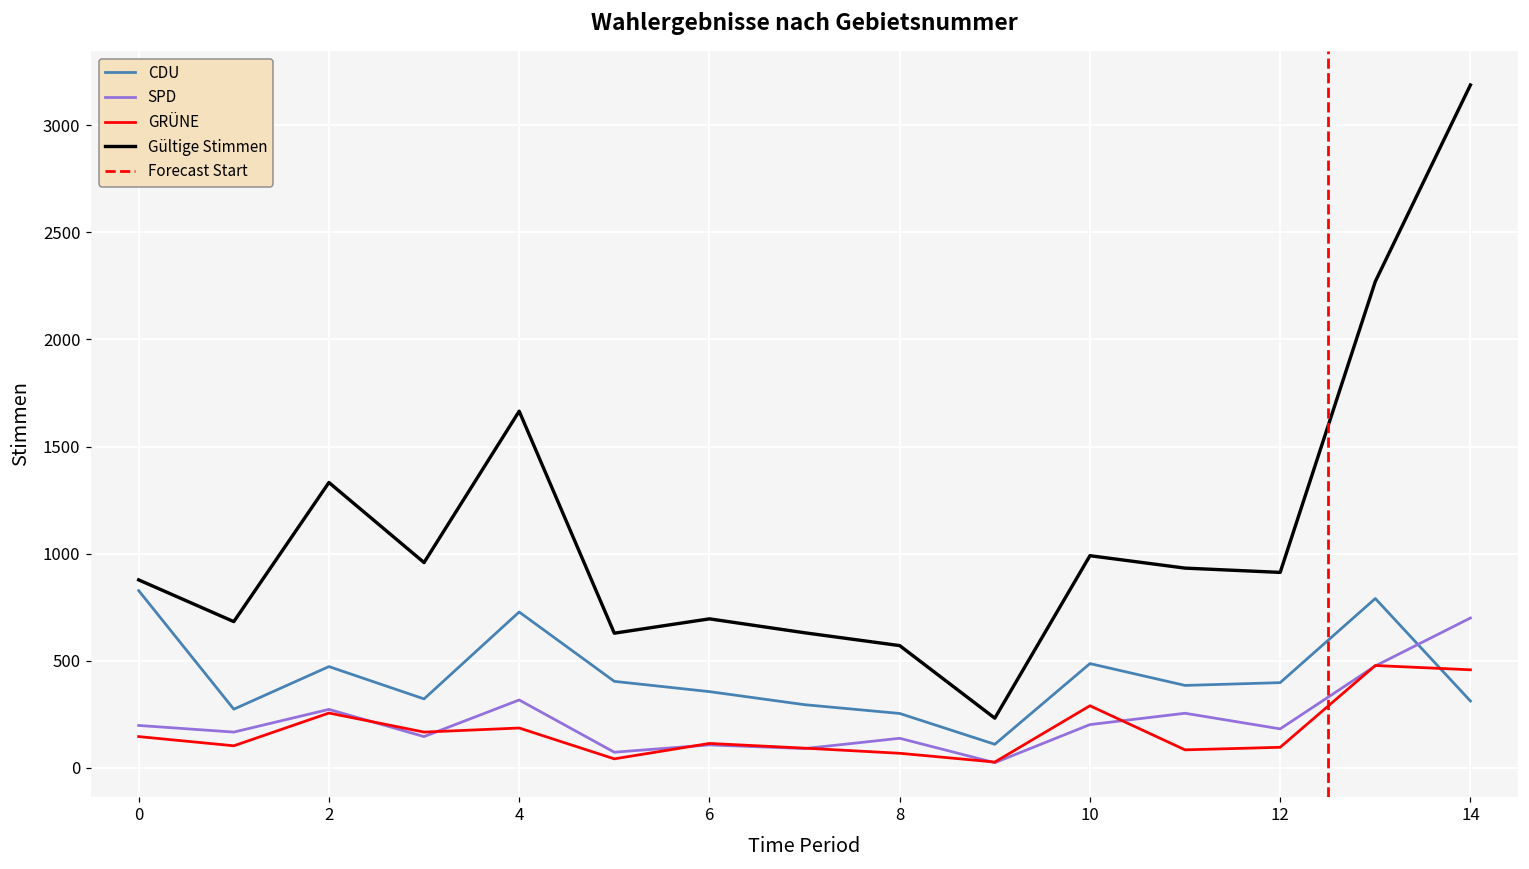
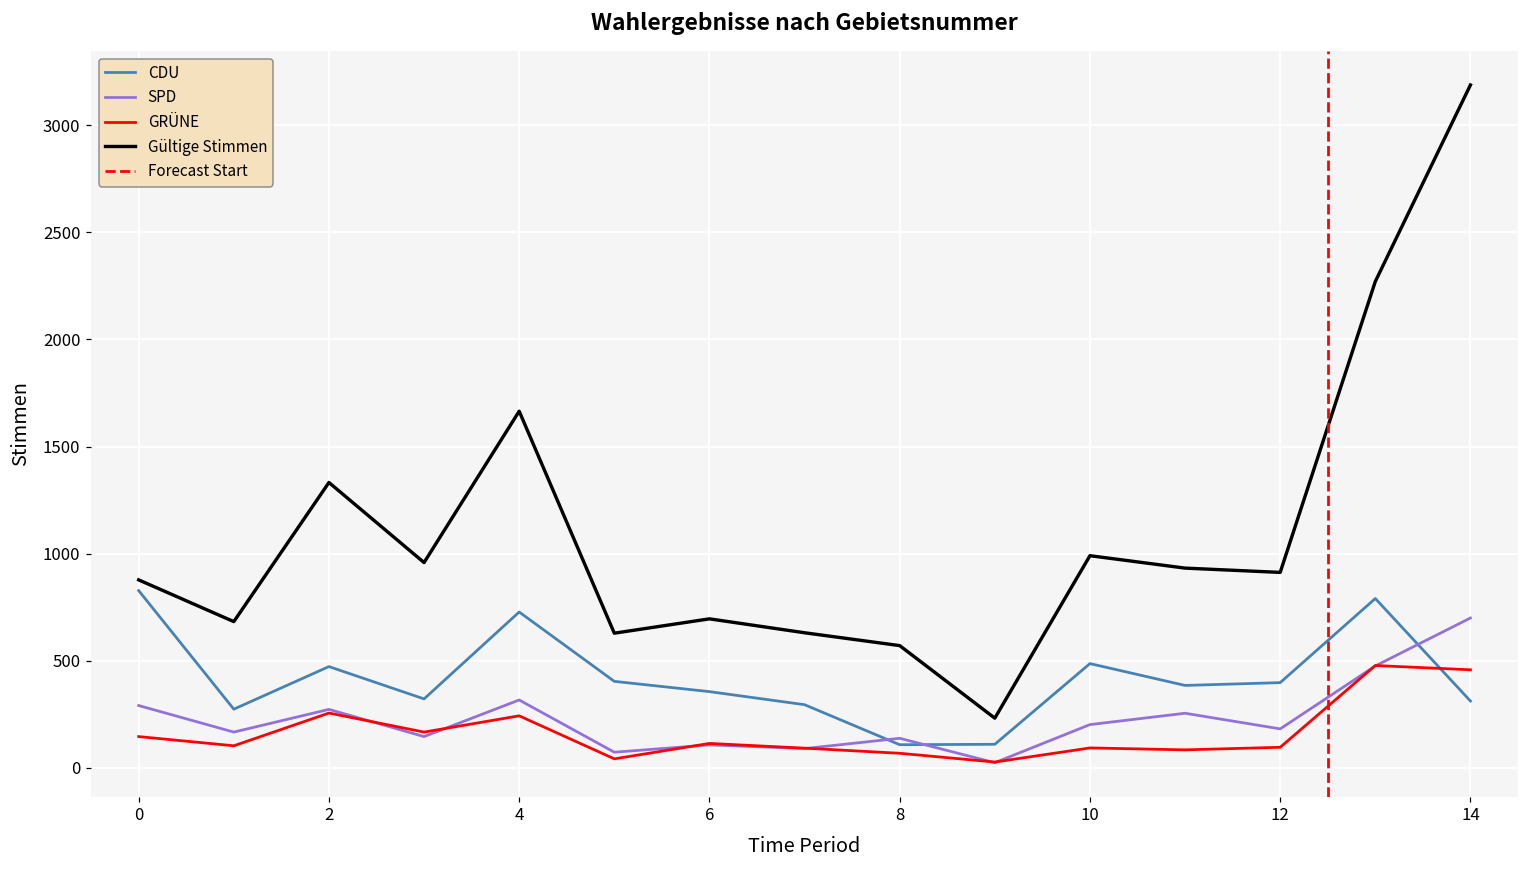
  {
    "CDU": {
      "0": 830,
      "2": 470,
      "4": 730,
      "6": 360,
-     "8": 250,
+     "8": 110,
      "10": 490,
      "12": 400,
      "14": 310
    },
    "SPD": {
-     "0": 200,
+     "0": 290,
      "2": 270,
      "4": 320,
      "8": 140,
      "10": 200,
      "12": 180,
      "14": 700
    },
    "GRÜNE": {
      "0": 150,
      "2": 260,
-     "4": 190,
+     "4": 240,
      "8": 70,
-     "10": 290,
+     "10": 90,
      "12": 100,
      "14": 460
    },
    "Gültige Stimmen": {
      "0": 880,
      "2": 1330,
      "4": 1670,
      "6": 700,
      "8": 570,
      "10": 990,
      "12": 910,
      "14": 3190
    }
  }
